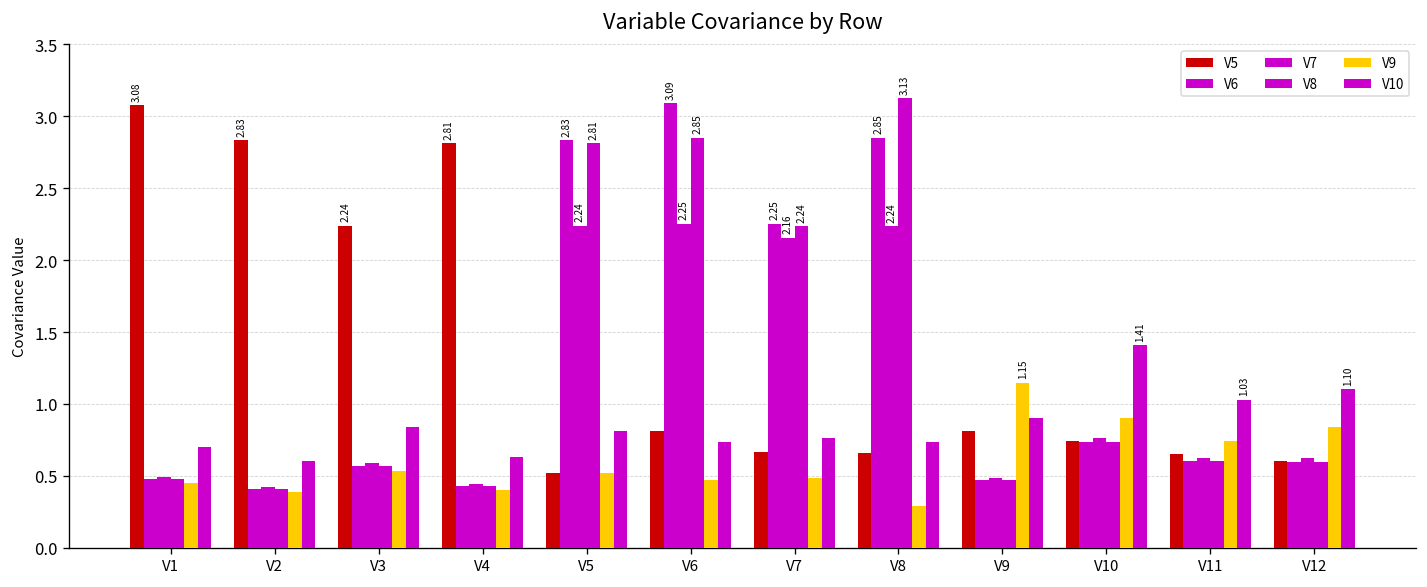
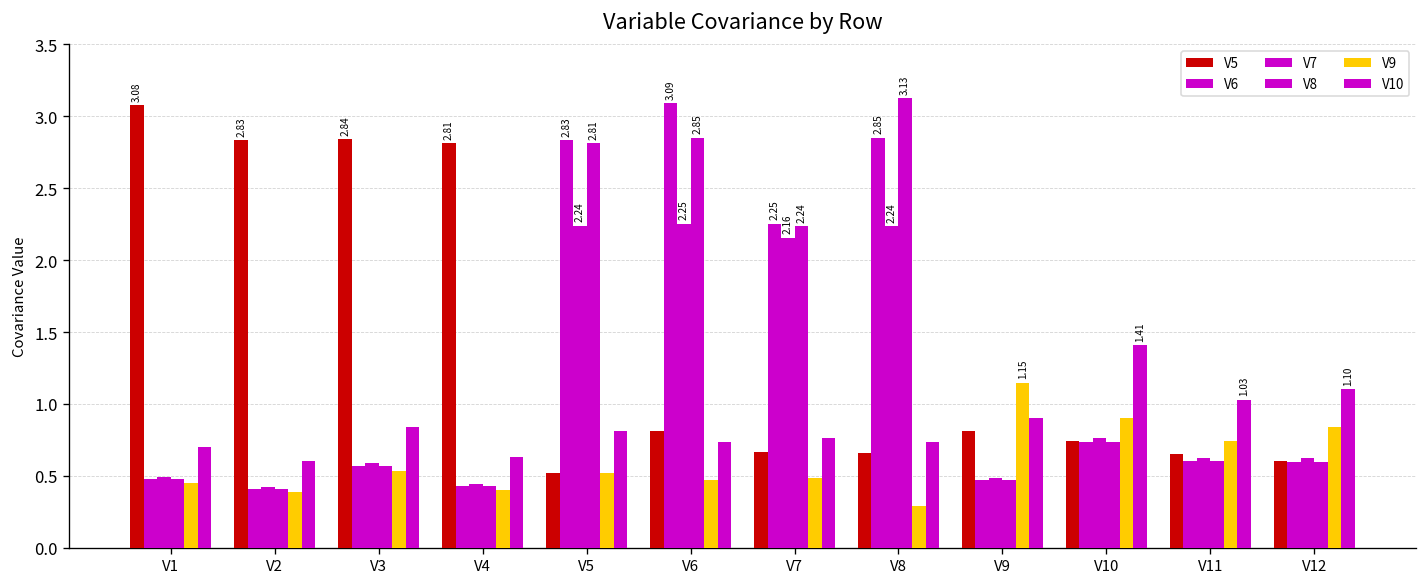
  {
    "V5": {
      "V1": 3.08,
      "V2": 2.83,
-     "V3": 2.24,
+     "V3": 2.84,
      "V4": 2.81
    },
    "V9": {
      "V9": 1.15
    }
  }
